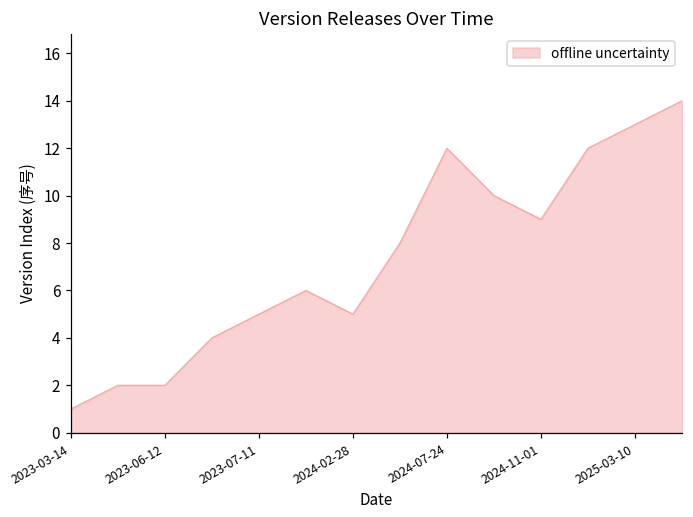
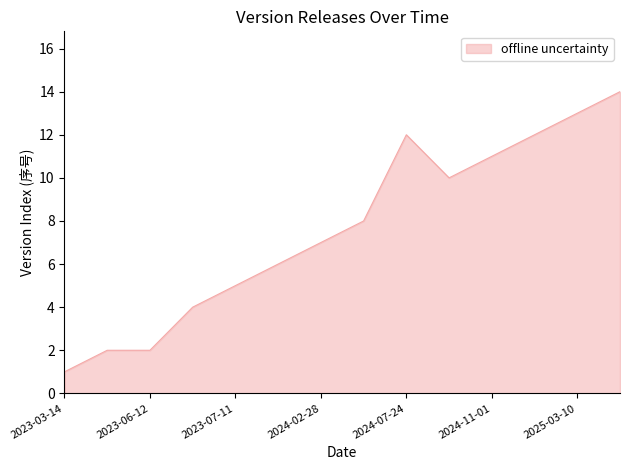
  {
    "2023-03-14": 1,
    "2023-06-12": 2,
    "2023-07-11": 5,
-   "2024-02-28": 5,
+   "2024-02-28": 7,
    "2024-07-24": 12,
-   "2024-11-01": 9,
+   "2024-11-01": 11,
    "2025-03-10": 13
  }
